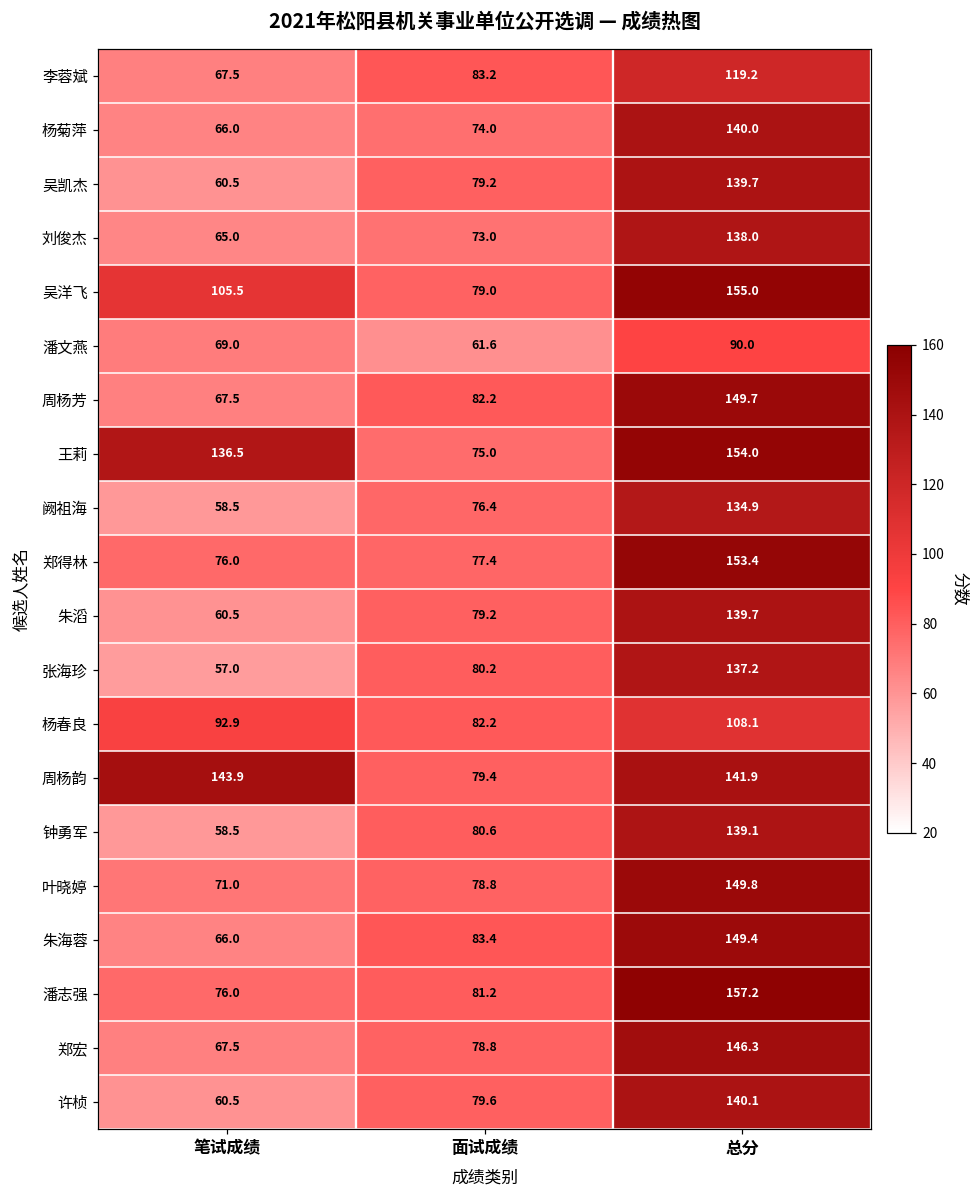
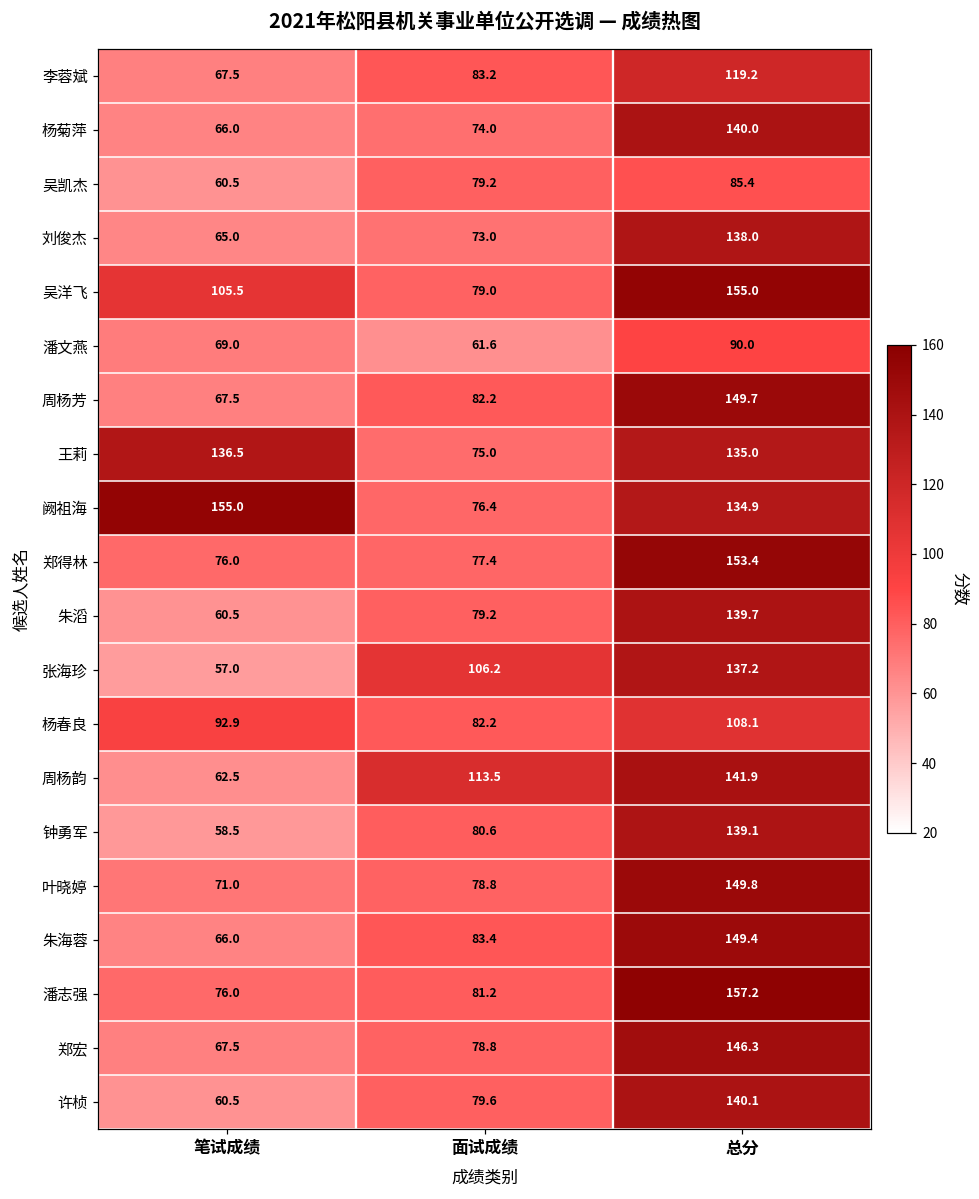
  {
    "李蓉斌": {
      "笔试成绩": 67.5,
      "面试成绩": 83.2,
      "总分": 119.2
    },
    "杨菊萍": {
      "笔试成绩": 66.0,
      "面试成绩": 74.0,
      "总分": 140.0
    },
    "吴凯杰": {
      "笔试成绩": 60.5,
      "面试成绩": 79.2,
-     "总分": 139.7
+     "总分": 85.4
    },
    "刘俊杰": {
      "笔试成绩": 65.0,
      "面试成绩": 73.0,
      "总分": 138.0
    },
    "吴洋飞": {
      "笔试成绩": 105.5,
      "面试成绩": 79.0,
      "总分": 155.0
    },
    "潘文燕": {
      "笔试成绩": 69.0,
      "面试成绩": 61.6,
      "总分": 90.0
    },
    "周杨芳": {
      "笔试成绩": 67.5,
      "面试成绩": 82.2,
      "总分": 149.7
    },
    "王莉": {
      "笔试成绩": 136.5,
      "面试成绩": 75.0,
-     "总分": 154.0
+     "总分": 135.0
    },
    "阙祖海": {
-     "笔试成绩": 58.5,
+     "笔试成绩": 155.0,
      "面试成绩": 76.4,
      "总分": 134.9
    },
    "郑得林": {
      "笔试成绩": 76.0,
      "面试成绩": 77.4,
      "总分": 153.4
    },
    "朱滔": {
      "笔试成绩": 60.5,
      "面试成绩": 79.2,
      "总分": 139.7
    },
    "张海珍": {
      "笔试成绩": 57.0,
-     "面试成绩": 80.2,
+     "面试成绩": 106.2,
      "总分": 137.2
    },
    "杨春良": {
      "笔试成绩": 92.9,
      "面试成绩": 82.2,
      "总分": 108.1
    },
    "周杨韵": {
-     "笔试成绩": 143.9,
-     "面试成绩": 79.4,
+     "笔试成绩": 62.5,
+     "面试成绩": 113.5,
      "总分": 141.9
    },
    "钟勇军": {
      "笔试成绩": 58.5,
      "面试成绩": 80.6,
      "总分": 139.1
    },
    "叶晓婷": {
      "笔试成绩": 71.0,
      "面试成绩": 78.8,
      "总分": 149.8
    },
    "朱海蓉": {
      "笔试成绩": 66.0,
      "面试成绩": 83.4,
      "总分": 149.4
    },
    "潘志强": {
      "笔试成绩": 76.0,
      "面试成绩": 81.2,
      "总分": 157.2
    },
    "郑宏": {
      "笔试成绩": 67.5,
      "面试成绩": 78.8,
      "总分": 146.3
    },
    "许桢": {
      "笔试成绩": 60.5,
      "面试成绩": 79.6,
      "总分": 140.1
    }
  }
